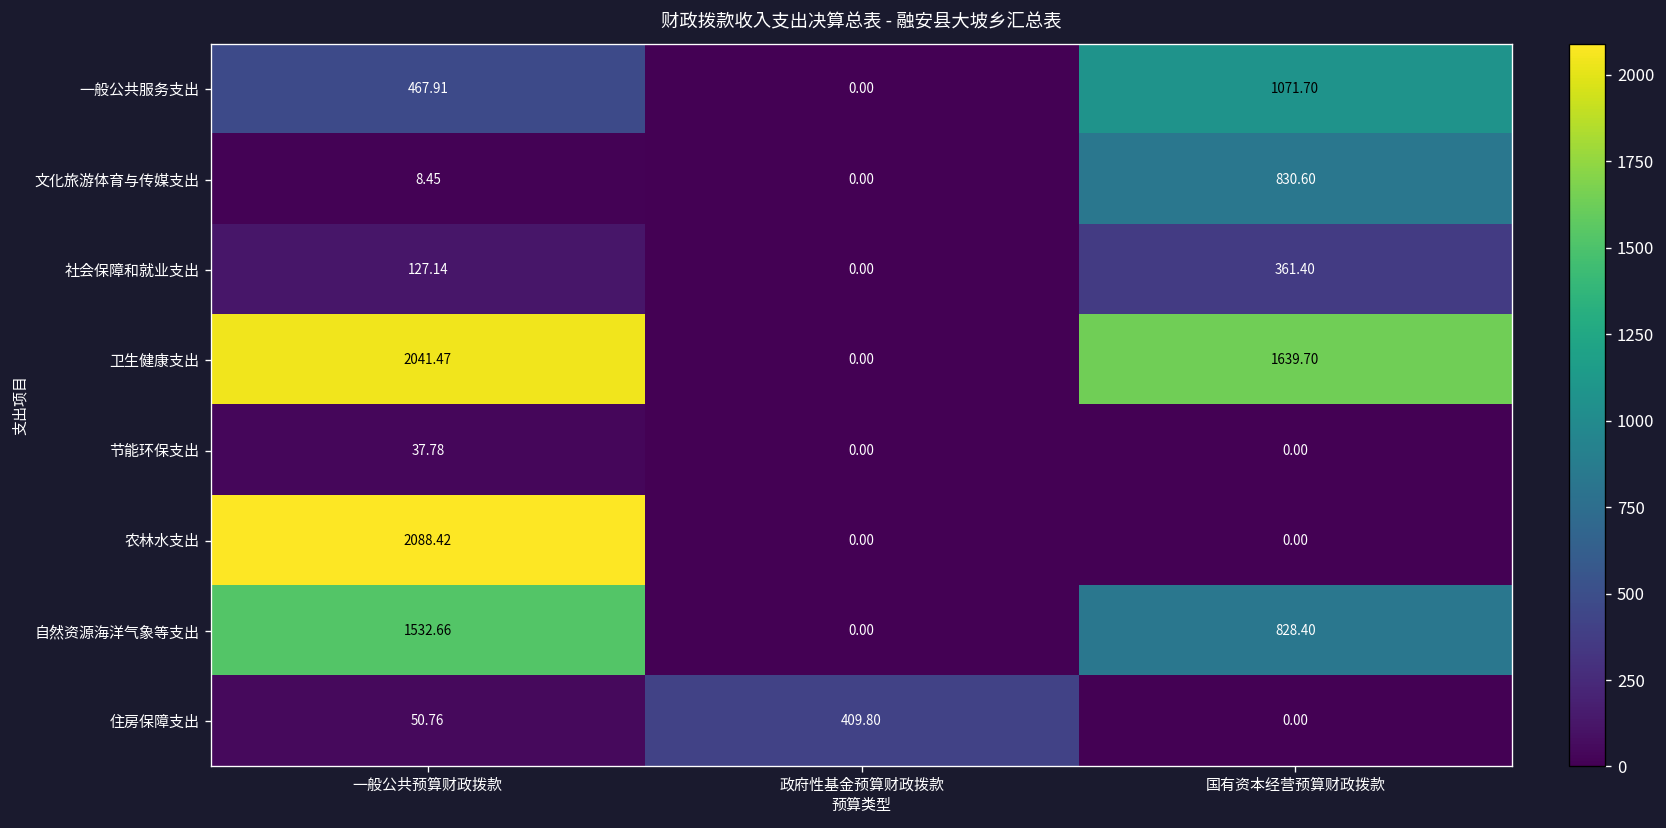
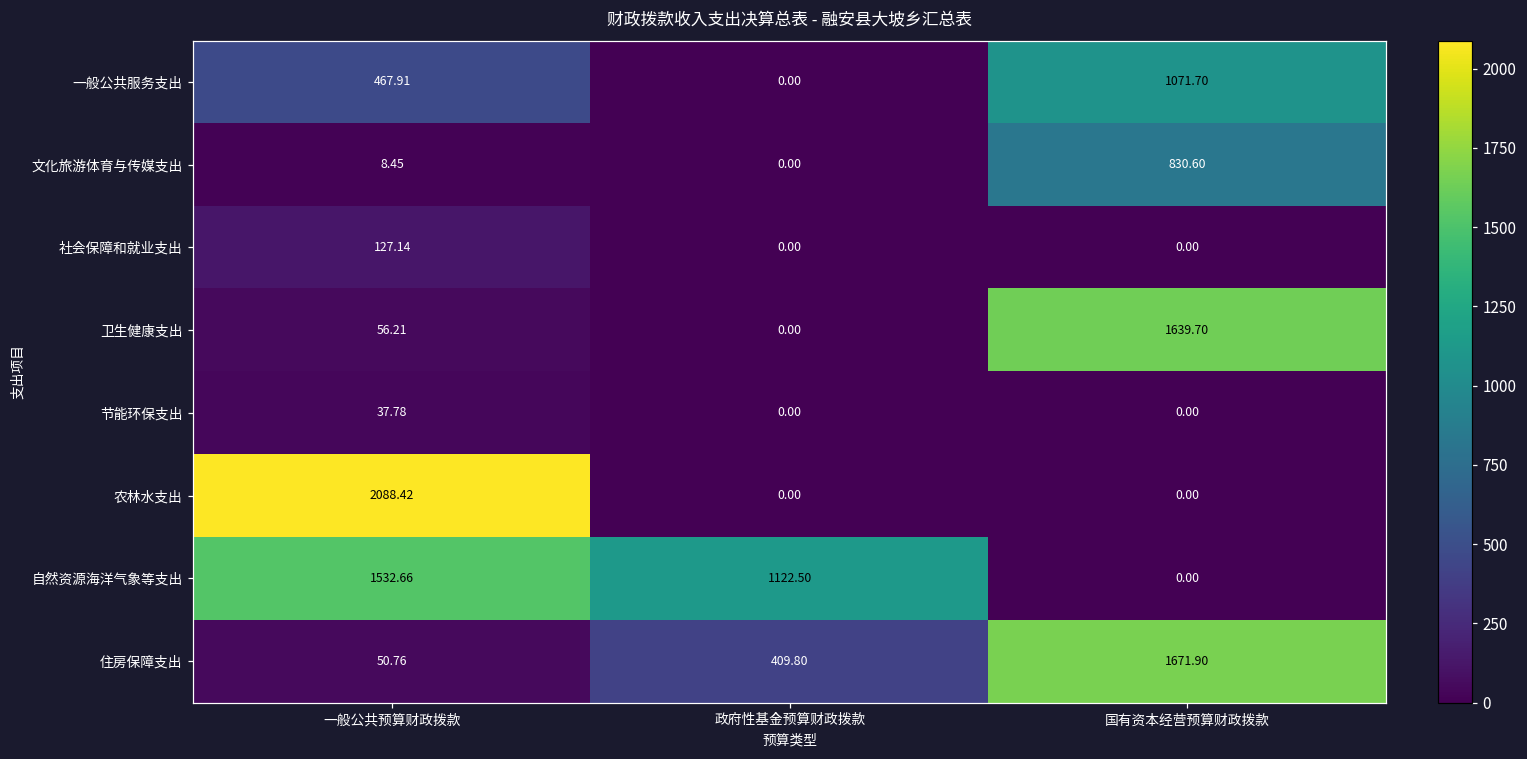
  {
    "一般公共服务支出": {
      "一般公共预算财政拨款": 467.91,
      "政府性基金预算财政拨款": 0.00,
      "国有资本经营预算财政拨款": 1071.70
    },
    "文化旅游体育与传媒支出": {
      "一般公共预算财政拨款": 8.45,
      "政府性基金预算财政拨款": 0.00,
      "国有资本经营预算财政拨款": 830.60
    },
    "社会保障和就业支出": {
      "一般公共预算财政拨款": 127.14,
      "政府性基金预算财政拨款": 0.00,
-     "国有资本经营预算财政拨款": 361.40
+     "国有资本经营预算财政拨款": 0.00
    },
    "卫生健康支出": {
-     "一般公共预算财政拨款": 2041.47,
+     "一般公共预算财政拨款": 56.21,
      "政府性基金预算财政拨款": 0.00,
      "国有资本经营预算财政拨款": 1639.70
    },
    "节能环保支出": {
      "一般公共预算财政拨款": 37.78,
      "政府性基金预算财政拨款": 0.00,
      "国有资本经营预算财政拨款": 0.00
    },
    "农林水支出": {
      "一般公共预算财政拨款": 2088.42,
      "政府性基金预算财政拨款": 0.00,
      "国有资本经营预算财政拨款": 0.00
    },
    "自然资源海洋气象等支出": {
      "一般公共预算财政拨款": 1532.66,
-     "政府性基金预算财政拨款": 0.00,
-     "国有资本经营预算财政拨款": 828.40
+     "政府性基金预算财政拨款": 1122.50,
+     "国有资本经营预算财政拨款": 0.00
    },
    "住房保障支出": {
      "一般公共预算财政拨款": 50.76,
      "政府性基金预算财政拨款": 409.80,
-     "国有资本经营预算财政拨款": 0.00
+     "国有资本经营预算财政拨款": 1671.90
    }
  }
